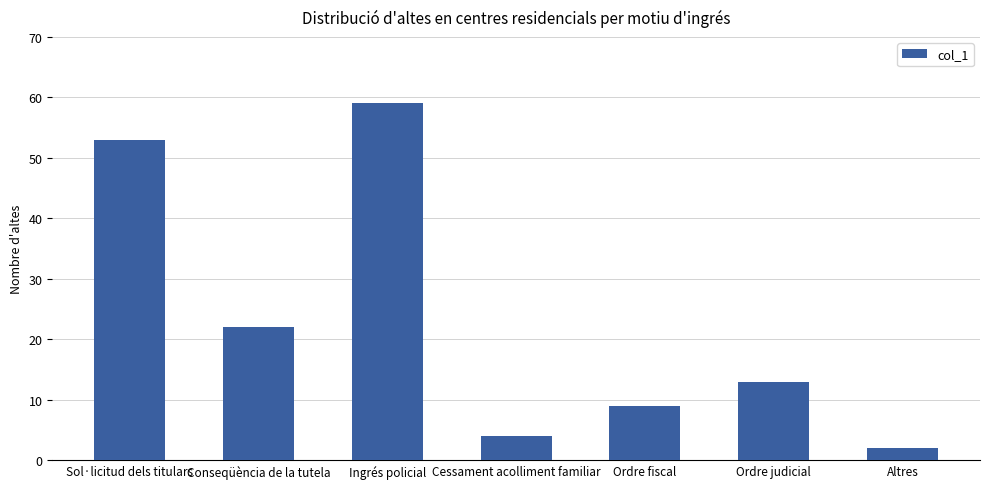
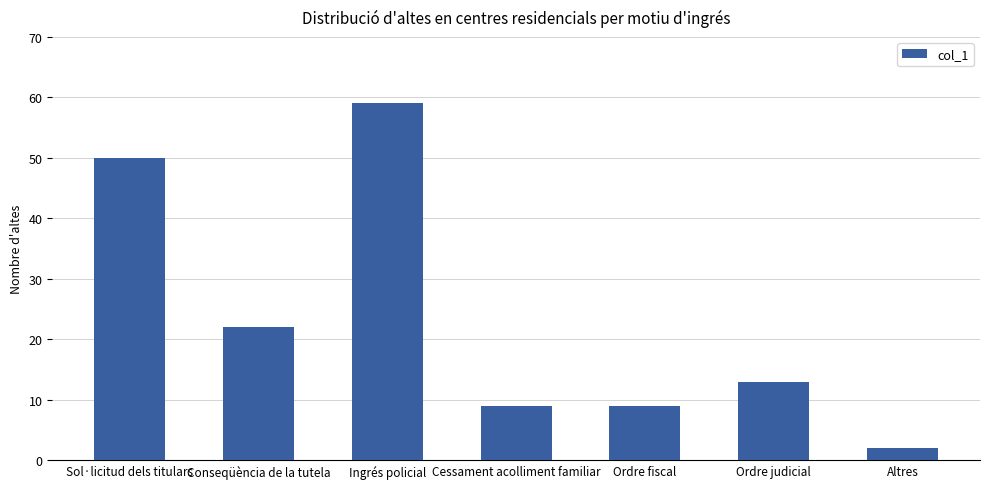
  {
-   "Sol·licitud dels titulars": 53,
+   "Sol·licitud dels titulars": 50,
    "Conseqüència de la tutela": 22,
    "Ingrés policial": 59,
-   "Cessament acolliment familiar": 4,
+   "Cessament acolliment familiar": 9,
    "Ordre fiscal": 9,
    "Ordre judicial": 13,
    "Altres": 2
  }
